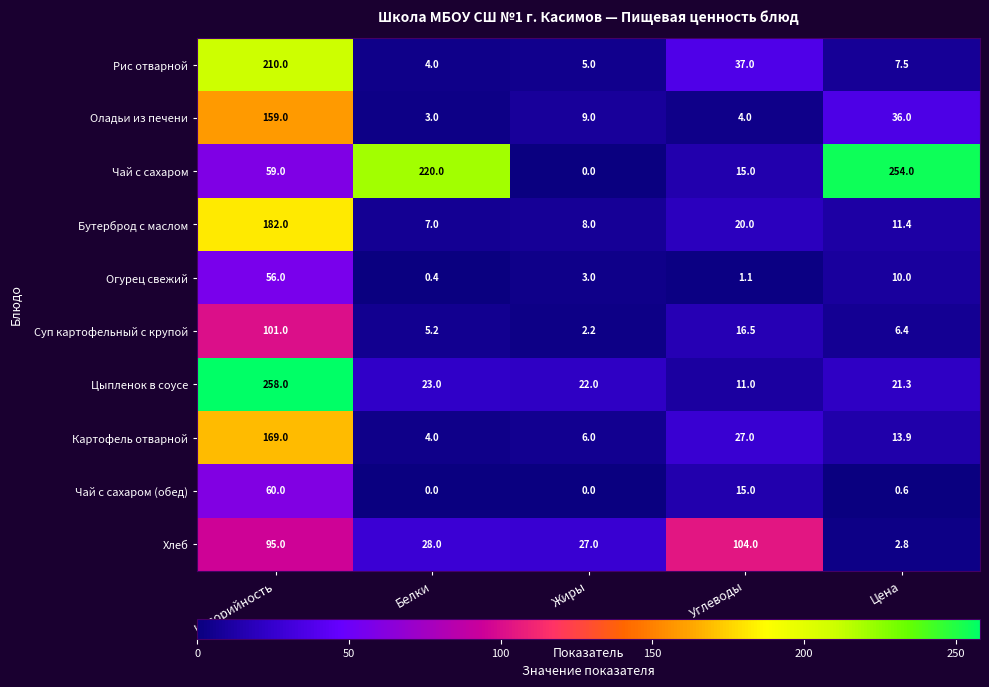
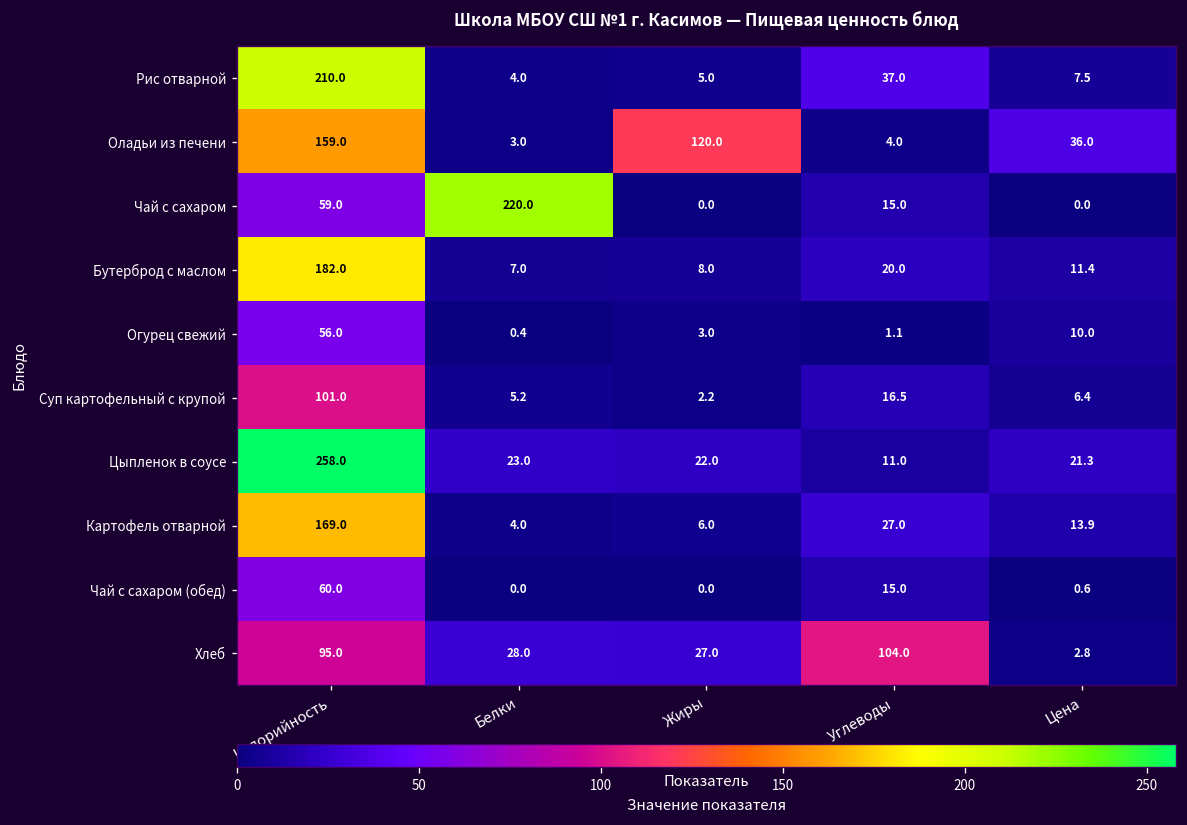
  {
    "Рис отварной": {
      "Белки": 4.0,
      "Жиры": 5.0,
      "Углеводы": 37.0,
      "Цена": 7.5
    },
    "Оладьи из печени": {
      "Белки": 3.0,
-     "Жиры": 9.0,
+     "Жиры": 120.0,
      "Углеводы": 4.0,
      "Цена": 36.0
    },
    "Чай с сахаром": {
      "Белки": 220.0,
      "Жиры": 0.0,
      "Углеводы": 15.0,
-     "Цена": 254.0
+     "Цена": 0.0
    },
    "Бутерброд с маслом": {
      "Белки": 7.0,
      "Жиры": 8.0,
      "Углеводы": 20.0,
      "Цена": 11.4
    },
    "Огурец свежий": {
      "Белки": 0.4,
      "Жиры": 3.0,
      "Углеводы": 1.1,
      "Цена": 10.0
    },
    "Суп картофельный с крупой": {
      "Белки": 5.2,
      "Жиры": 2.2,
      "Углеводы": 16.5,
      "Цена": 6.4
    },
    "Цыпленок в соусе": {
      "Белки": 23.0,
      "Жиры": 22.0,
      "Углеводы": 11.0,
      "Цена": 21.3
    },
    "Картофель отварной": {
      "Белки": 4.0,
      "Жиры": 6.0,
      "Углеводы": 27.0,
      "Цена": 13.9
    },
    "Чай с сахаром (обед)": {
      "Белки": 0.0,
      "Жиры": 0.0,
      "Углеводы": 15.0,
      "Цена": 0.6
    },
    "Хлеб": {
      "Белки": 28.0,
      "Жиры": 27.0,
      "Углеводы": 104.0,
      "Цена": 2.8
    }
  }
